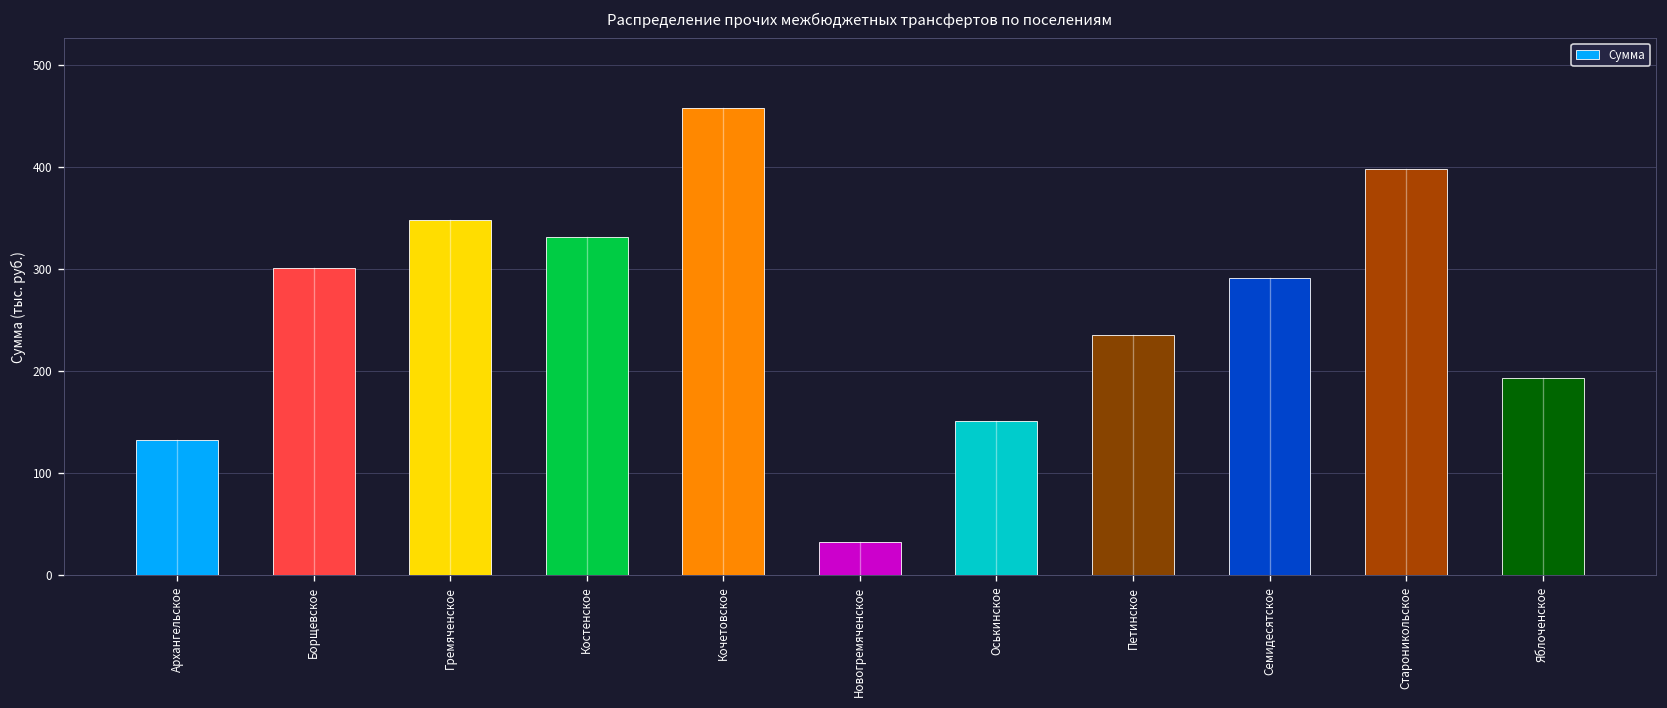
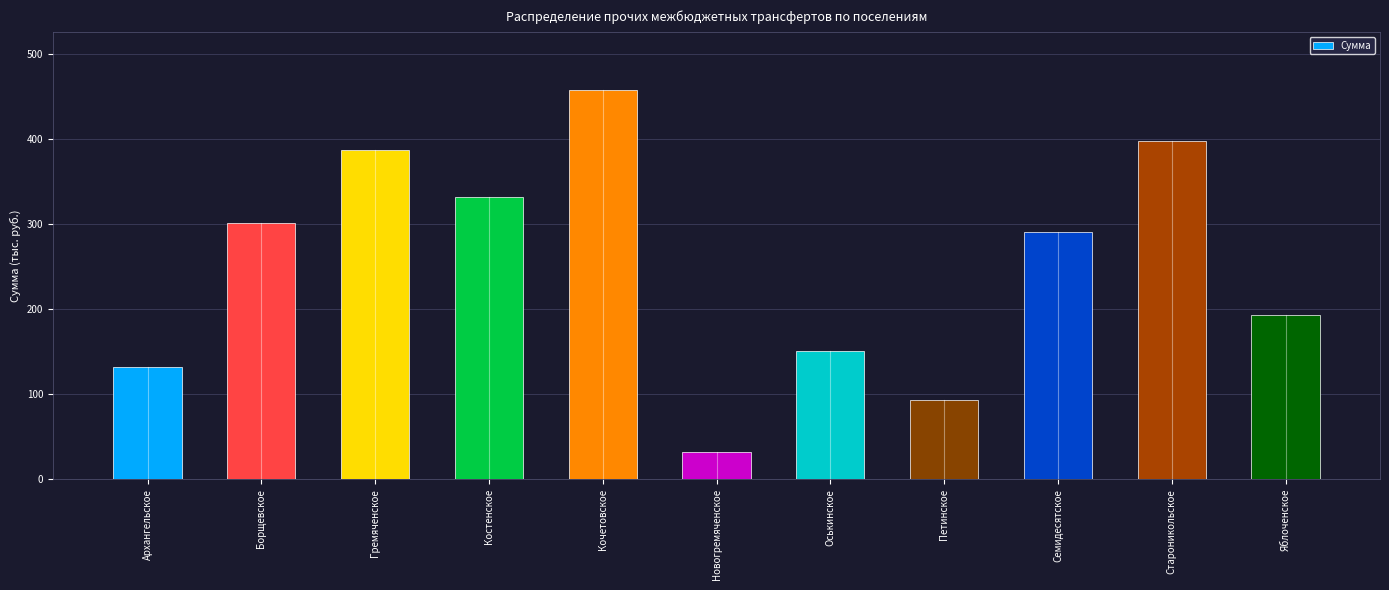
  {
    "Сумма": {
      "Архангельское": 130,
      "Борщевское": 300,
-     "Гремяченское": 350,
+     "Гремяченское": 390,
      "Костенское": 330,
      "Кочетовское": 460,
      "Новогремяченское": 30,
      "Оськинское": 150,
-     "Петинское": 240,
+     "Петинское": 90,
      "Семидесятское": 290,
      "Староникольское": 400,
      "Яблоченское": 190
    }
  }
